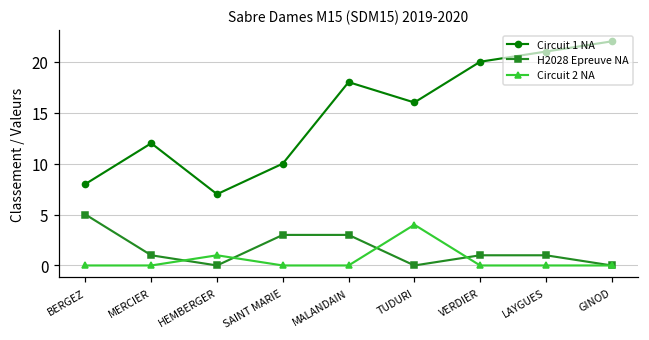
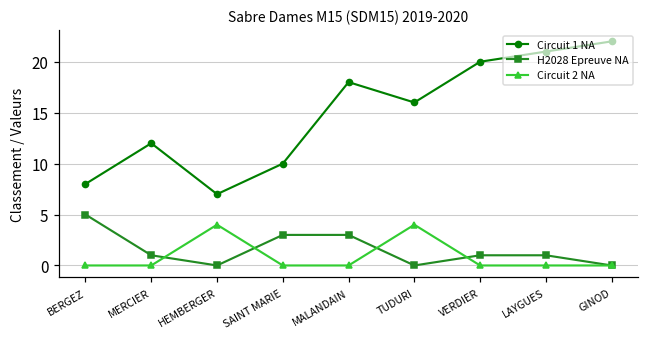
  {
    "Circuit 2 NA": {
      "BERGEZ": 0,
      "MERCIER": 0,
-     "HEMBERGER": 1,
+     "HEMBERGER": 4,
      "SAINT MARIE": 0,
      "MALANDAIN": 0,
      "TUDURI": 4,
      "VERDIER": 0,
      "LAYGUES": 0
    }
  }
